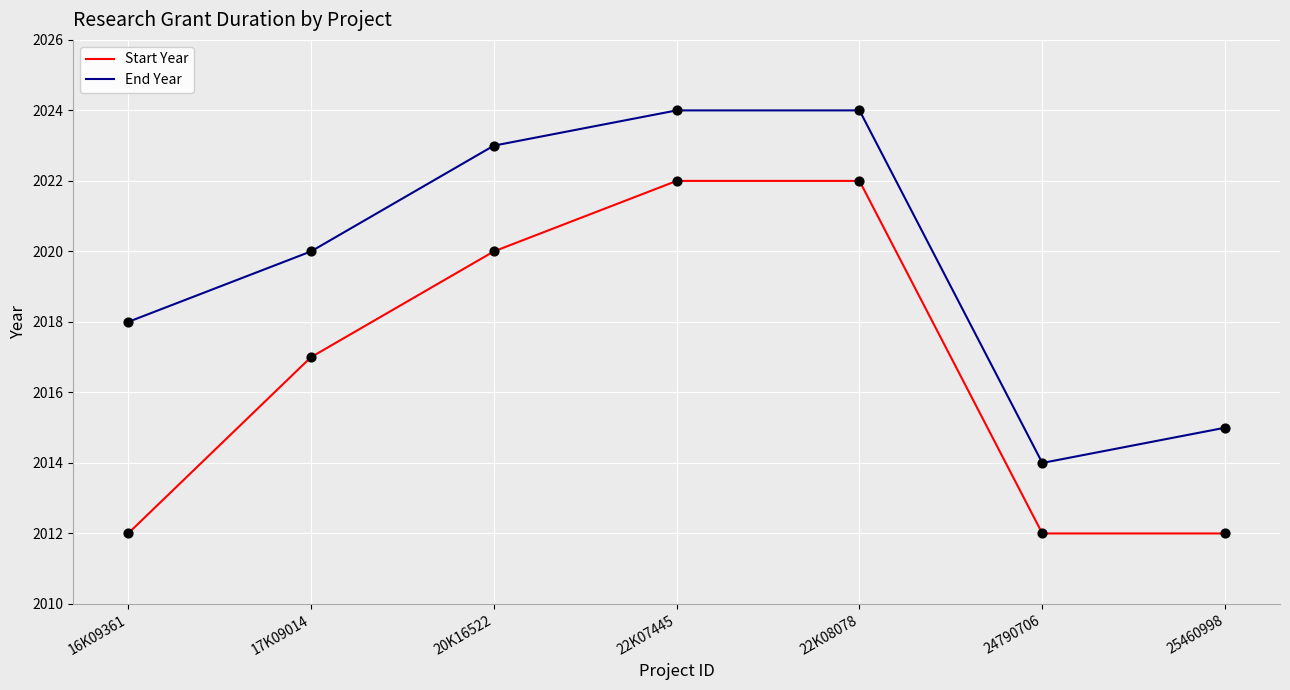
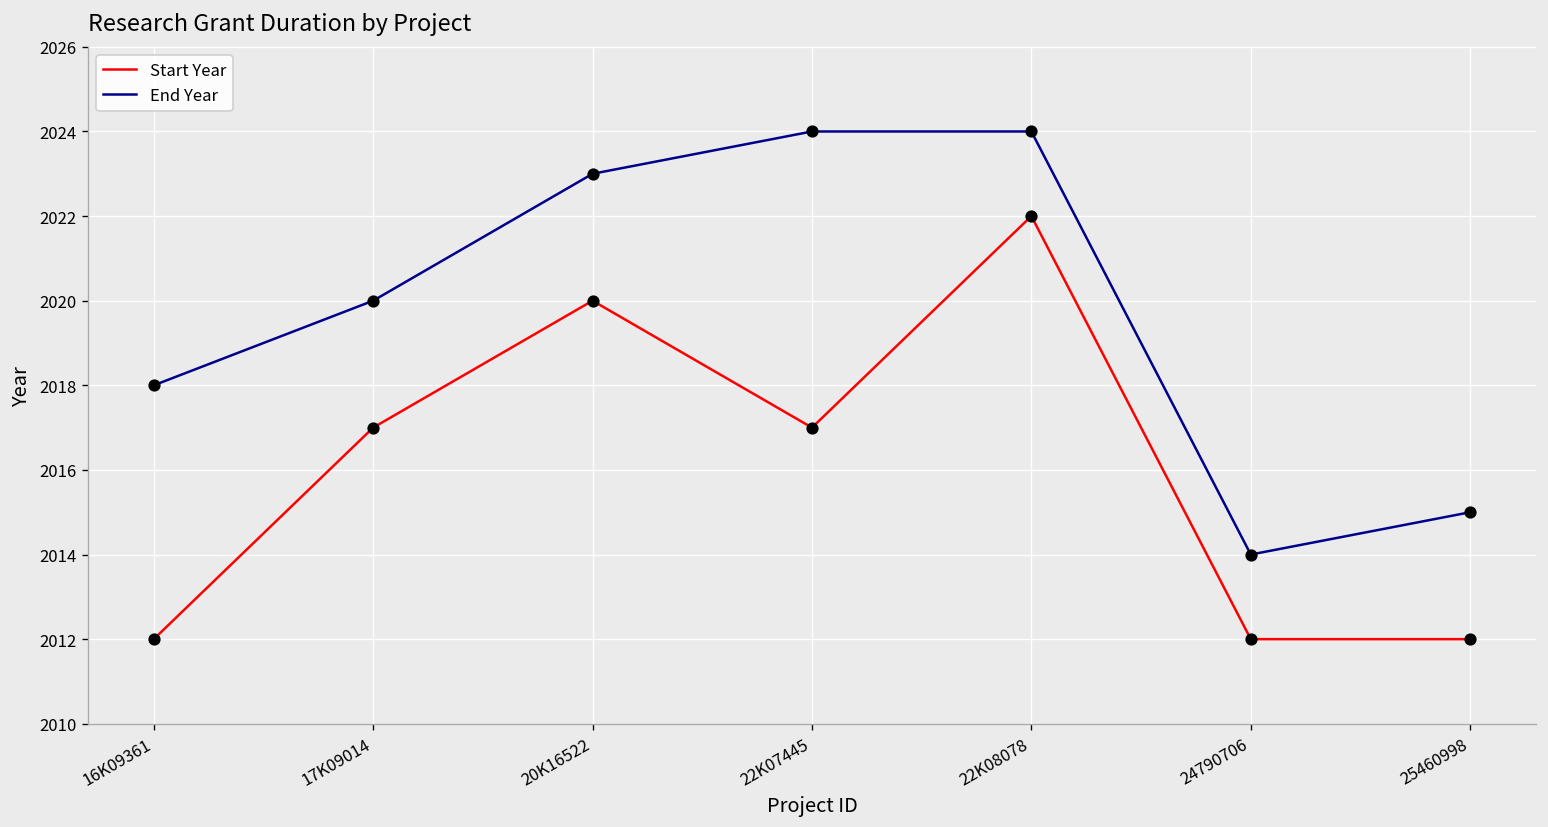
  {
    "Start Year": {
      "16K09361": 2012,
      "17K09014": 2017,
      "20K16522": 2020,
-     "22K07445": 2022,
+     "22K07445": 2017,
      "22K08078": 2022,
      "24790706": 2012,
      "25460998": 2012
    },
    "End Year": {
      "16K09361": 2018,
      "17K09014": 2020,
      "20K16522": 2023,
      "22K07445": 2024,
      "22K08078": 2024,
      "24790706": 2014,
      "25460998": 2015
    }
  }
